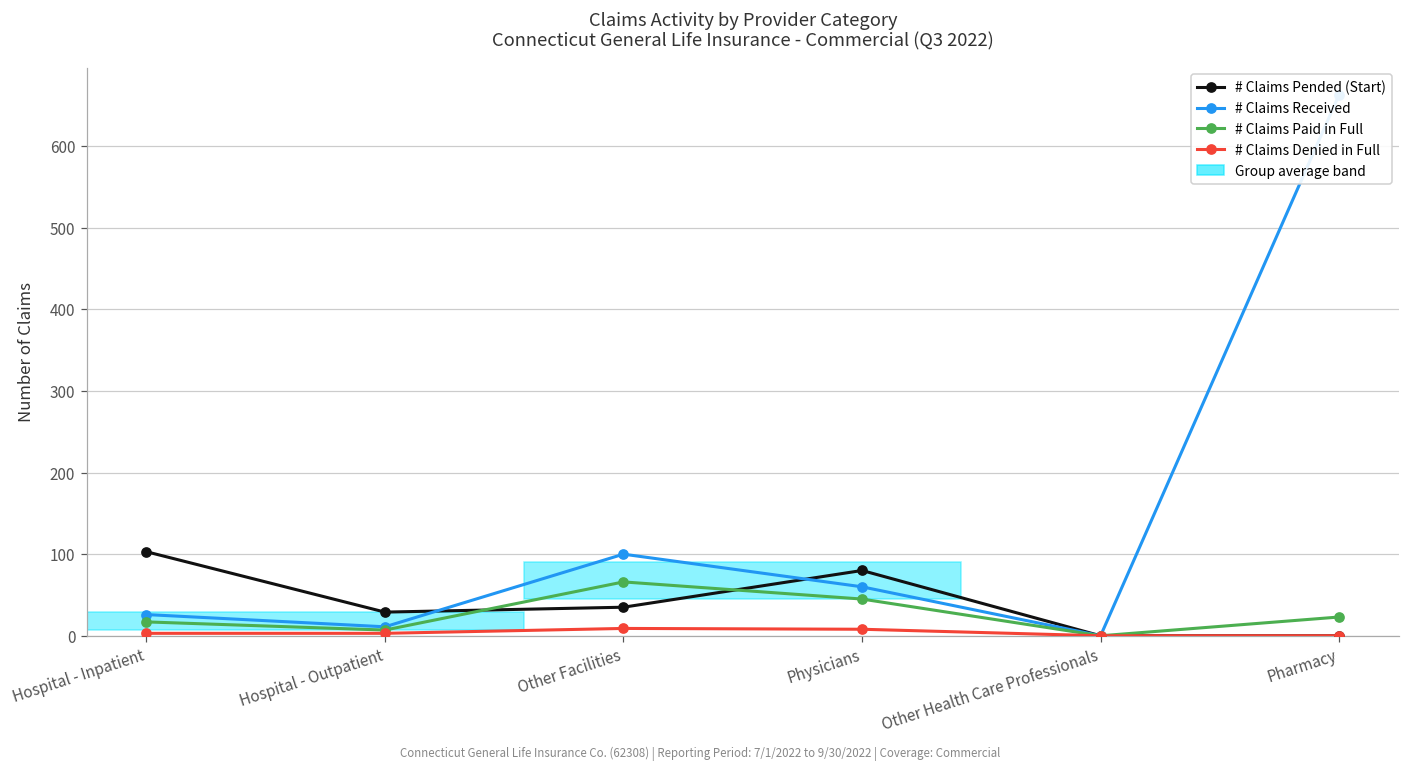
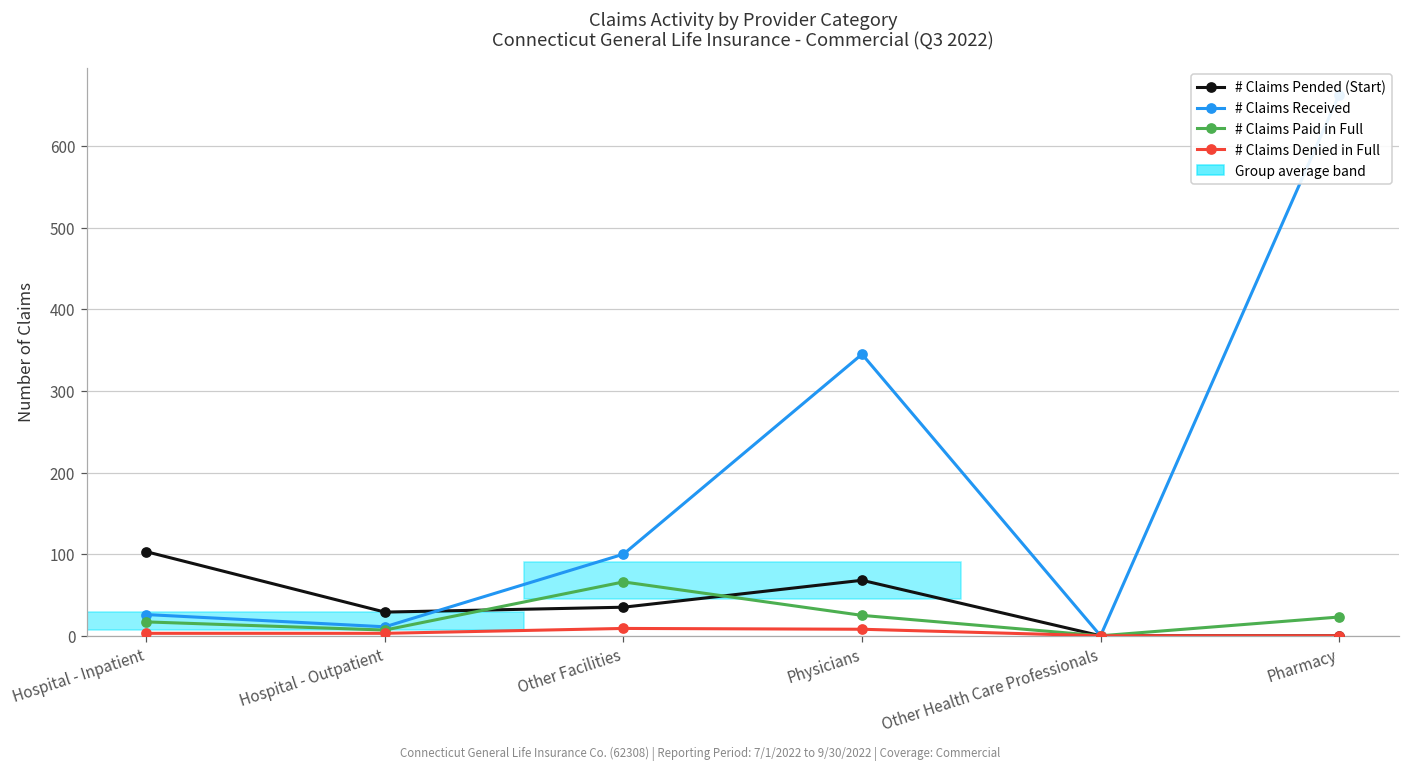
  {
    "# Claims Pended (Start)": {
      "Hospital - Inpatient": 100,
      "Hospital - Outpatient": 30,
      "Other Facilities": 40,
-     "Physicians": 80
+     "Physicians": 70
    },
    "# Claims Received": {
      "Hospital - Inpatient": 30,
      "Hospital - Outpatient": 10,
      "Other Facilities": 100,
-     "Physicians": 60
+     "Physicians": 350
    },
    "# Claims Paid in Full": {
      "Hospital - Inpatient": 20,
      "Hospital - Outpatient": 10,
      "Other Facilities": 70,
-     "Physicians": 50,
+     "Physicians": 30,
      "Pharmacy": 20
    },
    "# Claims Denied in Full": {
      "Hospital - Inpatient": 0,
      "Hospital - Outpatient": 0,
      "Other Facilities": 10,
      "Physicians": 10
    }
  }
